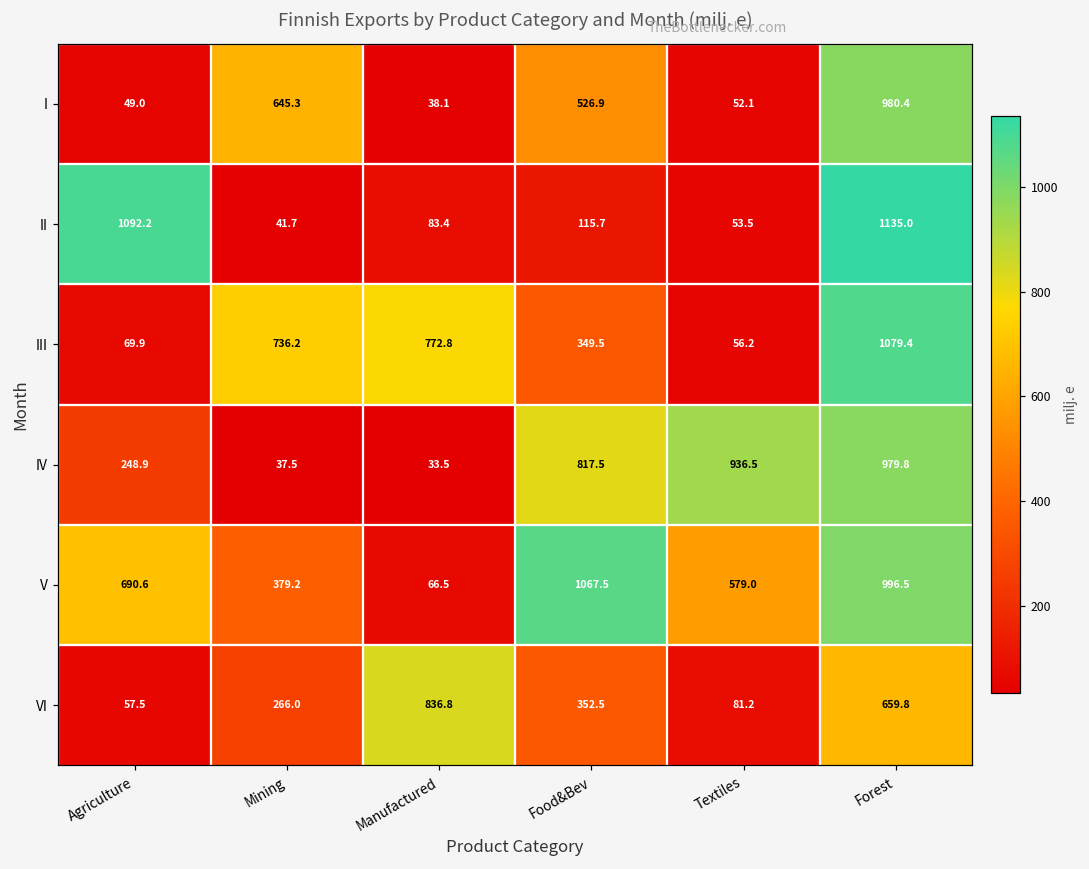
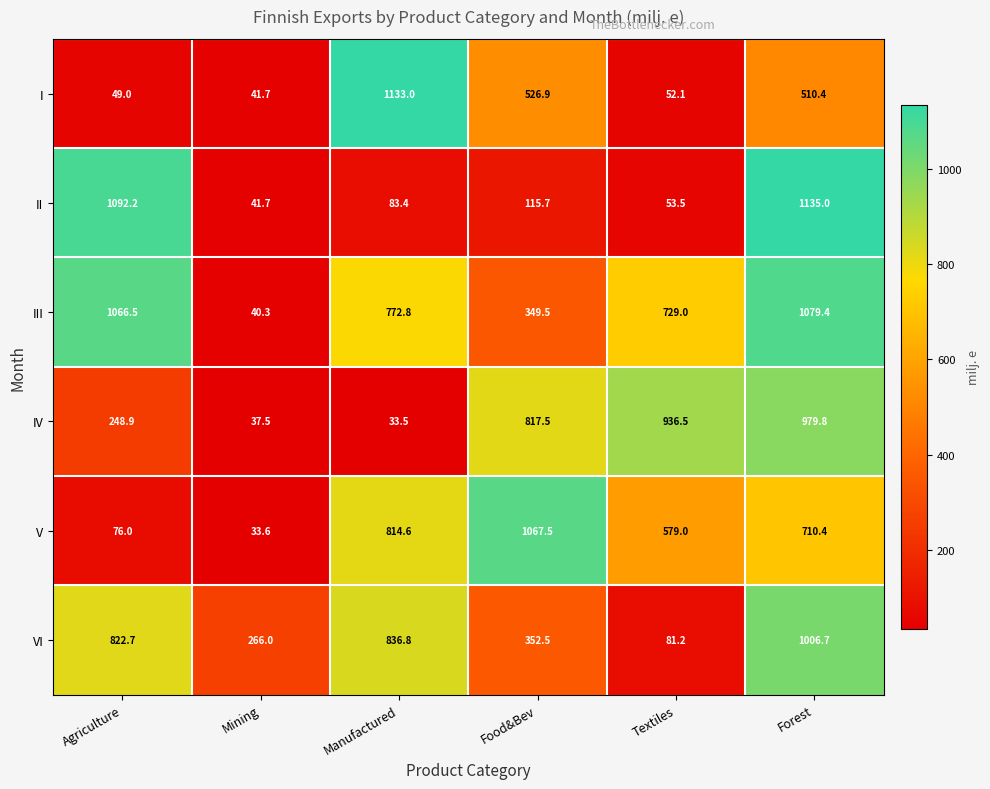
  {
    "I": {
      "Agriculture": 49.0,
-     "Mining": 645.3,
-     "Manufactured": 38.1,
+     "Mining": 41.7,
+     "Manufactured": 1133.0,
      "Food&Bev": 526.9,
      "Textiles": 52.1,
-     "Forest": 980.4
+     "Forest": 510.4
    },
    "II": {
      "Agriculture": 1092.2,
      "Mining": 41.7,
      "Manufactured": 83.4,
      "Food&Bev": 115.7,
      "Textiles": 53.5,
      "Forest": 1135.0
    },
    "III": {
-     "Agriculture": 69.9,
-     "Mining": 736.2,
+     "Agriculture": 1066.5,
+     "Mining": 40.3,
      "Manufactured": 772.8,
      "Food&Bev": 349.5,
-     "Textiles": 56.2,
+     "Textiles": 729.0,
      "Forest": 1079.4
    },
    "IV": {
      "Agriculture": 248.9,
      "Mining": 37.5,
      "Manufactured": 33.5,
      "Food&Bev": 817.5,
      "Textiles": 936.5,
      "Forest": 979.8
    },
    "V": {
-     "Agriculture": 690.6,
-     "Mining": 379.2,
-     "Manufactured": 66.5,
+     "Agriculture": 76.0,
+     "Mining": 33.6,
+     "Manufactured": 814.6,
      "Food&Bev": 1067.5,
      "Textiles": 579.0,
-     "Forest": 996.5
+     "Forest": 710.4
    },
    "VI": {
-     "Agriculture": 57.5,
+     "Agriculture": 822.7,
      "Mining": 266.0,
      "Manufactured": 836.8,
      "Food&Bev": 352.5,
      "Textiles": 81.2,
-     "Forest": 659.8
+     "Forest": 1006.7
    }
  }
